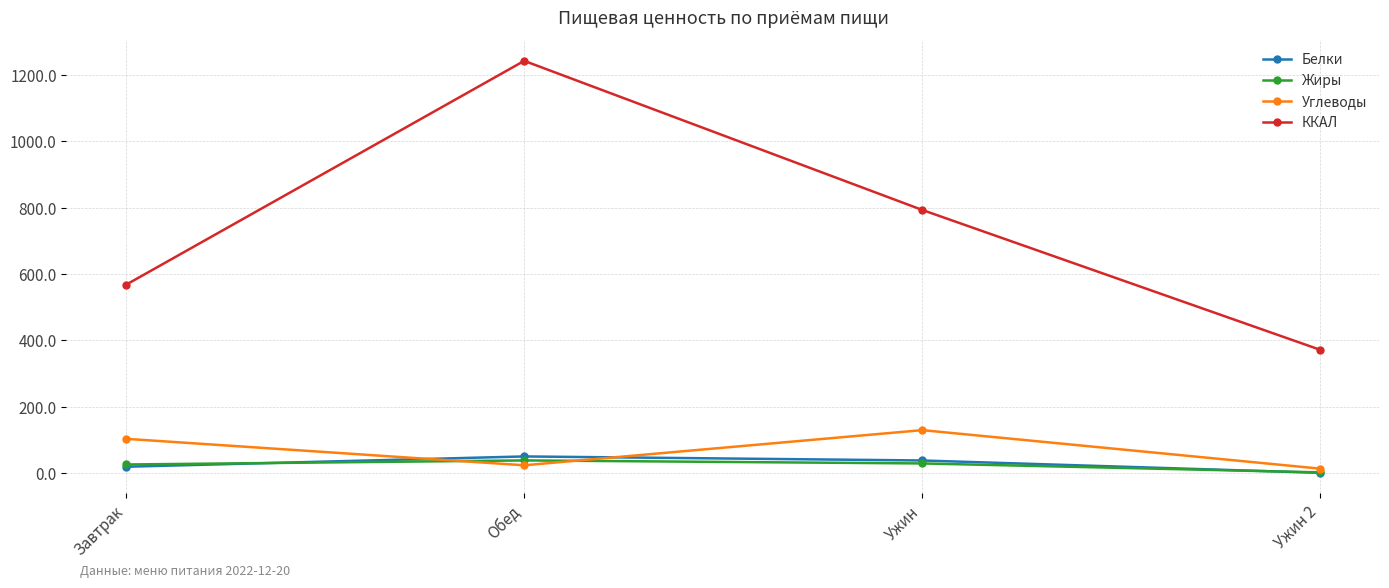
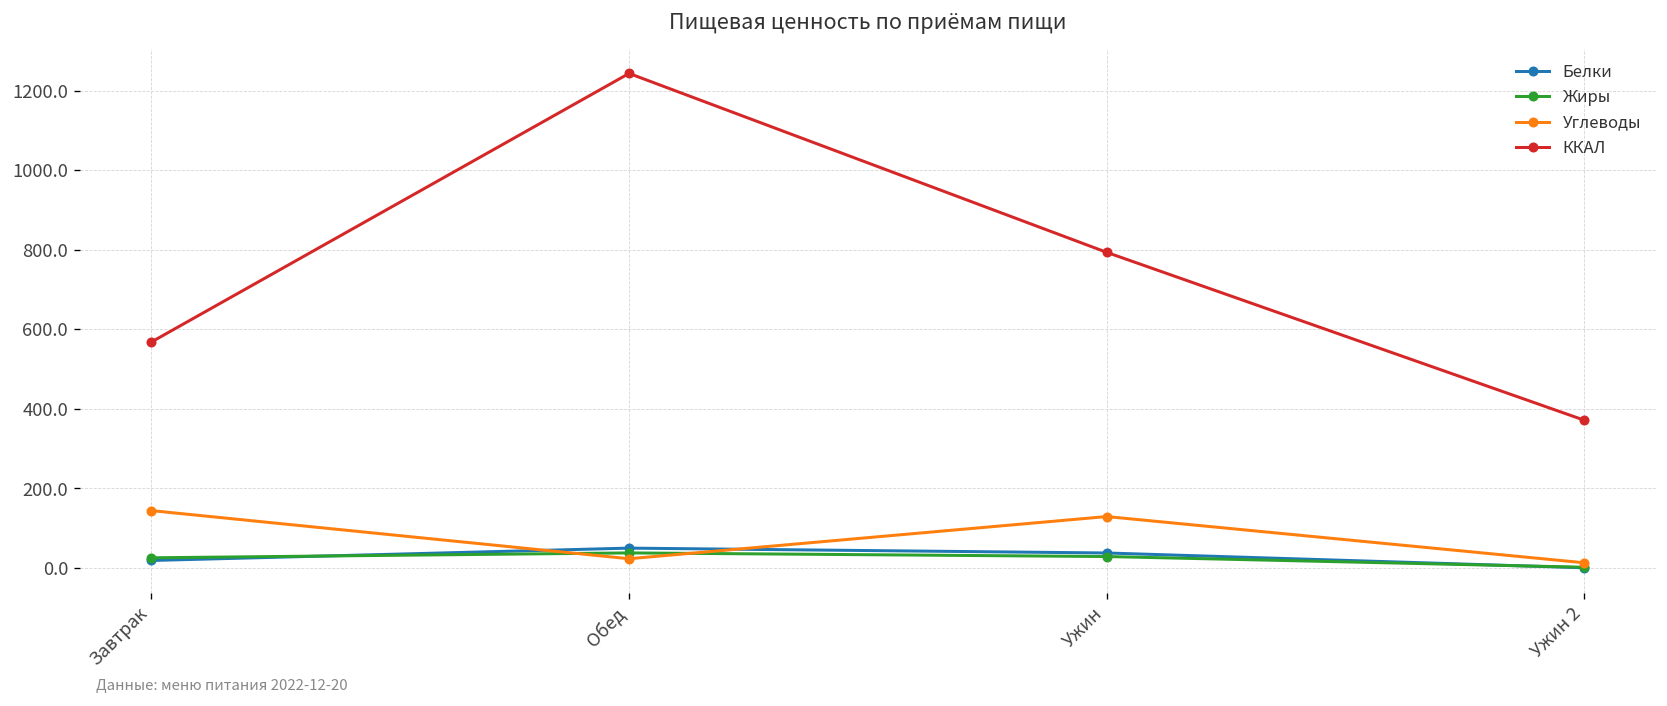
  {
    "Белки": {
      "Обед": 50,
      "Ужин": 40
    },
    "Жиры": {
      "Обед": 40,
      "Ужин": 30
    },
    "Углеводы": {
-     "Завтрак": 100,
+     "Завтрак": 140,
      "Обед": 20,
      "Ужин": 130,
      "Ужин 2": 10
    },
    "ККАЛ": {
      "Завтрак": 570,
      "Обед": 1240,
      "Ужин": 790,
      "Ужин 2": 370
    }
  }
